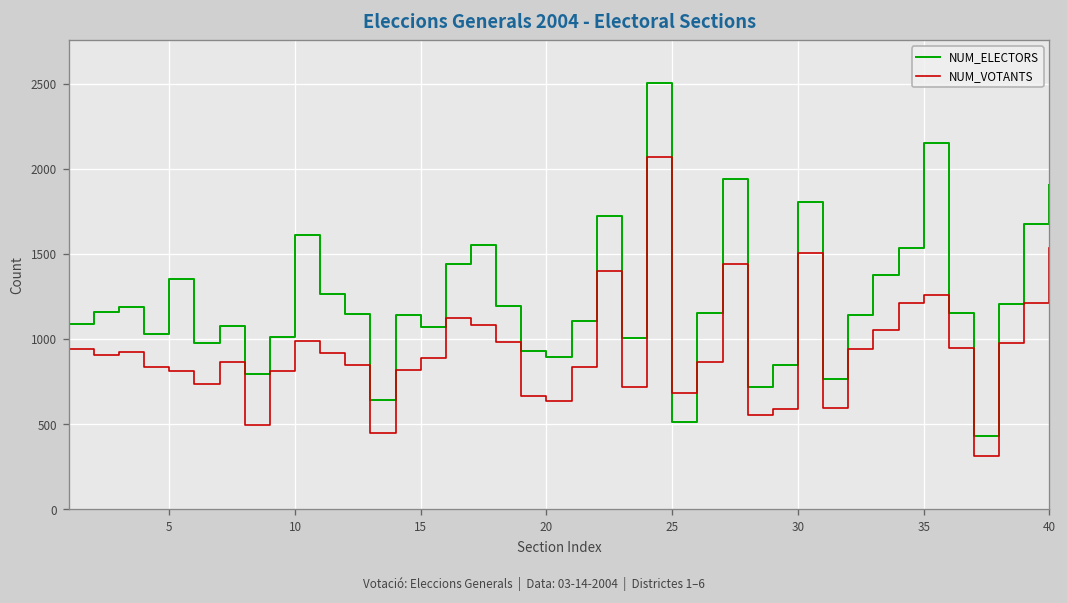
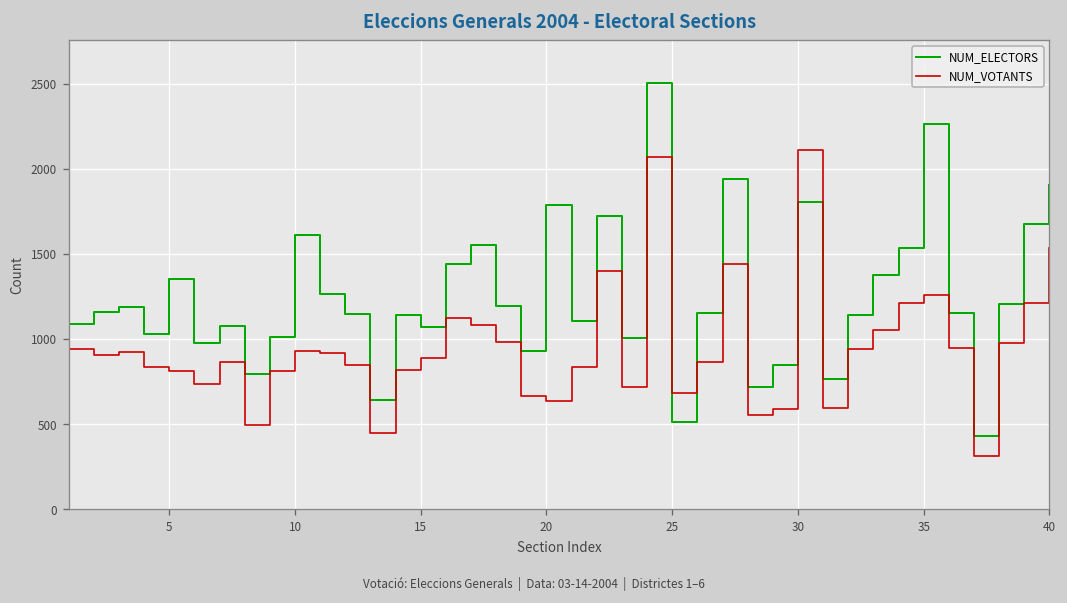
  {
    "NUM_ELECTORS": {
      "5": 1350,
      "10": 1610,
      "15": 1070,
-     "20": 890,
+     "20": 1790,
      "25": 510,
      "30": 1800,
-     "35": 2150,
+     "35": 2260,
      "40": 1910
    },
    "NUM_VOTANTS": {
      "5": 810,
-     "10": 990,
+     "10": 930,
      "15": 890,
      "20": 640,
      "25": 680,
-     "30": 1500,
+     "30": 2110,
      "35": 1260,
      "40": 1530
    }
  }
